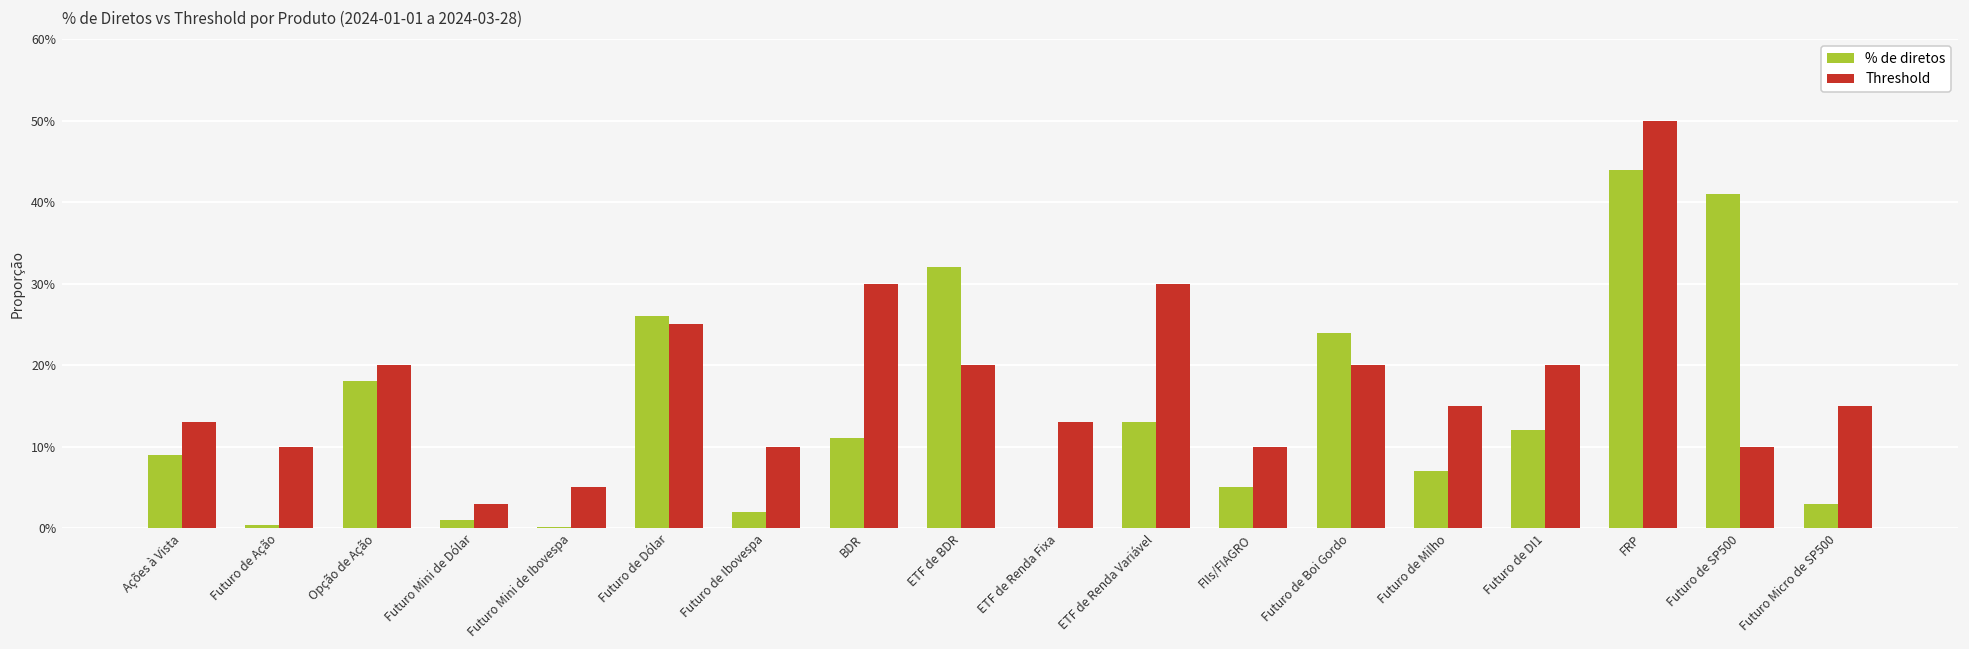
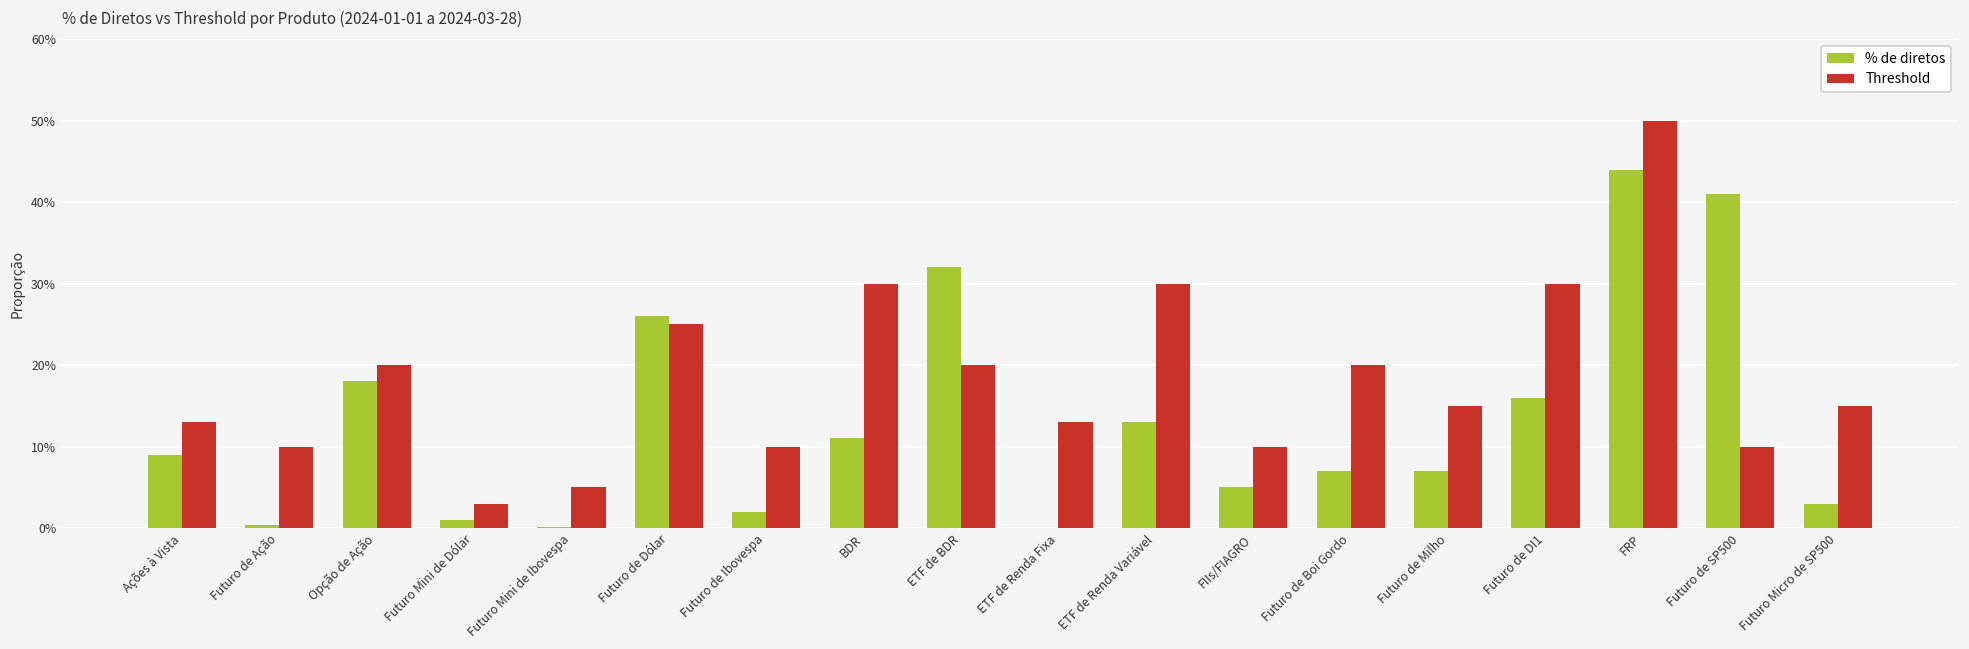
  {
    "% de diretos": {
      "Ações à Vista": "9%",
      "Futuro de Ação": "0%",
      "Opção de Ação": "18%",
      "Futuro Mini de Dólar": "1%",
      "Futuro de Dólar": "26%",
      "Futuro de Ibovespa": "2%",
      "BDR": "11%",
      "ETF de BDR": "32%",
      "ETF de Renda Fixa": "0%",
      "ETF de Renda Variável": "13%",
      "FIIs/FIAGRO": "5%",
-     "Futuro de Boi Gordo": "24%",
+     "Futuro de Boi Gordo": "7%",
      "Futuro de Milho": "7%",
-     "Futuro de DI1": "12%",
+     "Futuro de DI1": "16%",
      "FRP": "44%",
      "Futuro de SP500": "41%",
      "Futuro Micro de SP500": "3%"
    },
    "Threshold": {
      "Ações à Vista": "13%",
      "Futuro de Ação": "10%",
      "Opção de Ação": "20%",
      "Futuro Mini de Dólar": "3%",
      "Futuro Mini de Ibovespa": "5%",
      "Futuro de Dólar": "25%",
      "Futuro de Ibovespa": "10%",
      "BDR": "30%",
      "ETF de BDR": "20%",
      "ETF de Renda Fixa": "13%",
      "ETF de Renda Variável": "30%",
      "FIIs/FIAGRO": "10%",
      "Futuro de Boi Gordo": "20%",
      "Futuro de Milho": "15%",
-     "Futuro de DI1": "20%",
+     "Futuro de DI1": "30%",
      "FRP": "50%",
      "Futuro de SP500": "10%",
      "Futuro Micro de SP500": "15%"
    }
  }
